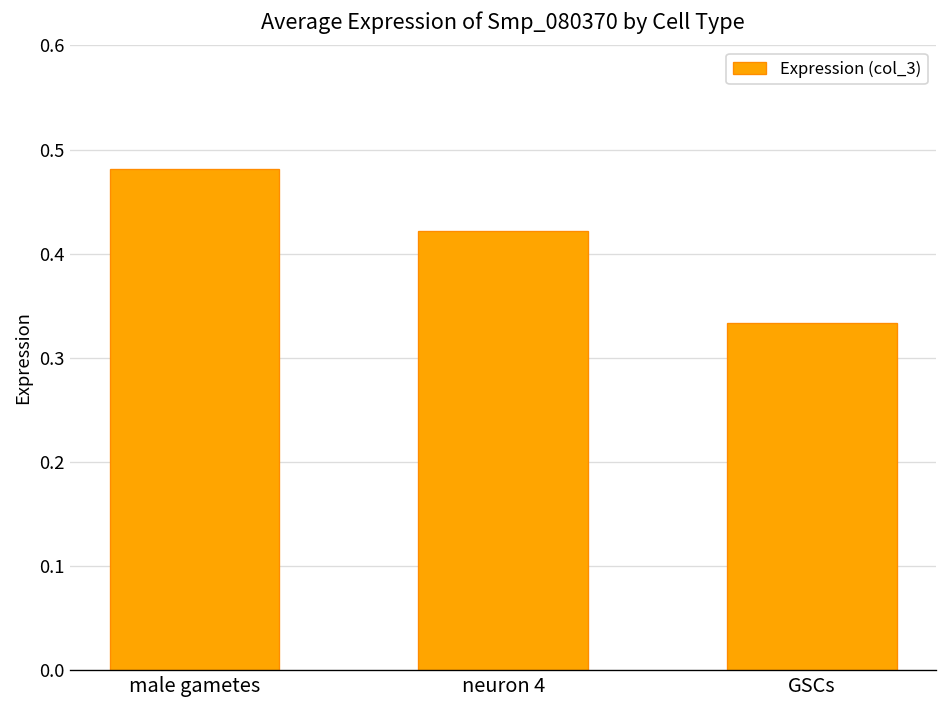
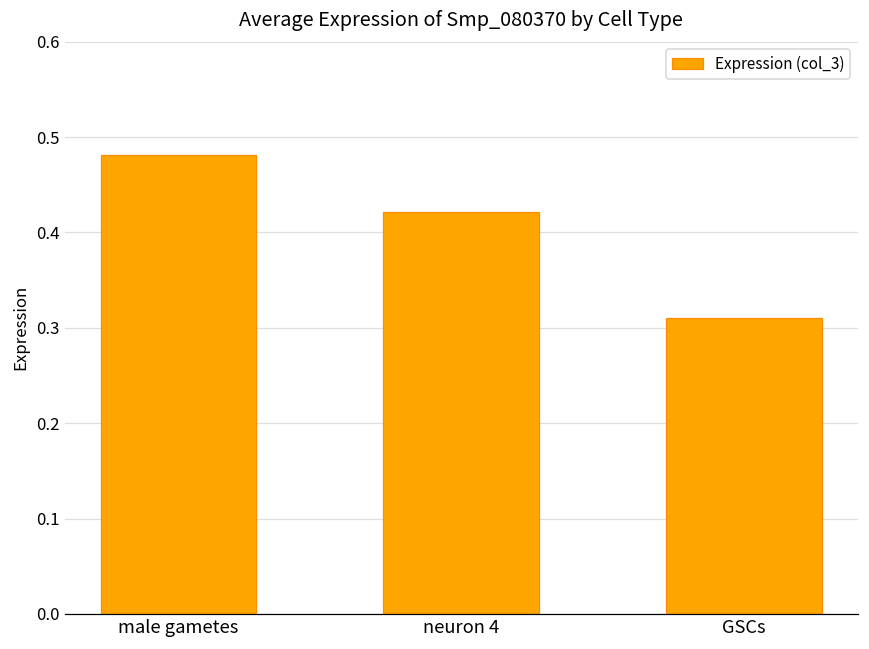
  {
    "male gametes": 0.48,
    "neuron 4": 0.42,
-   "GSCs": 0.33
+   "GSCs": 0.31
  }
